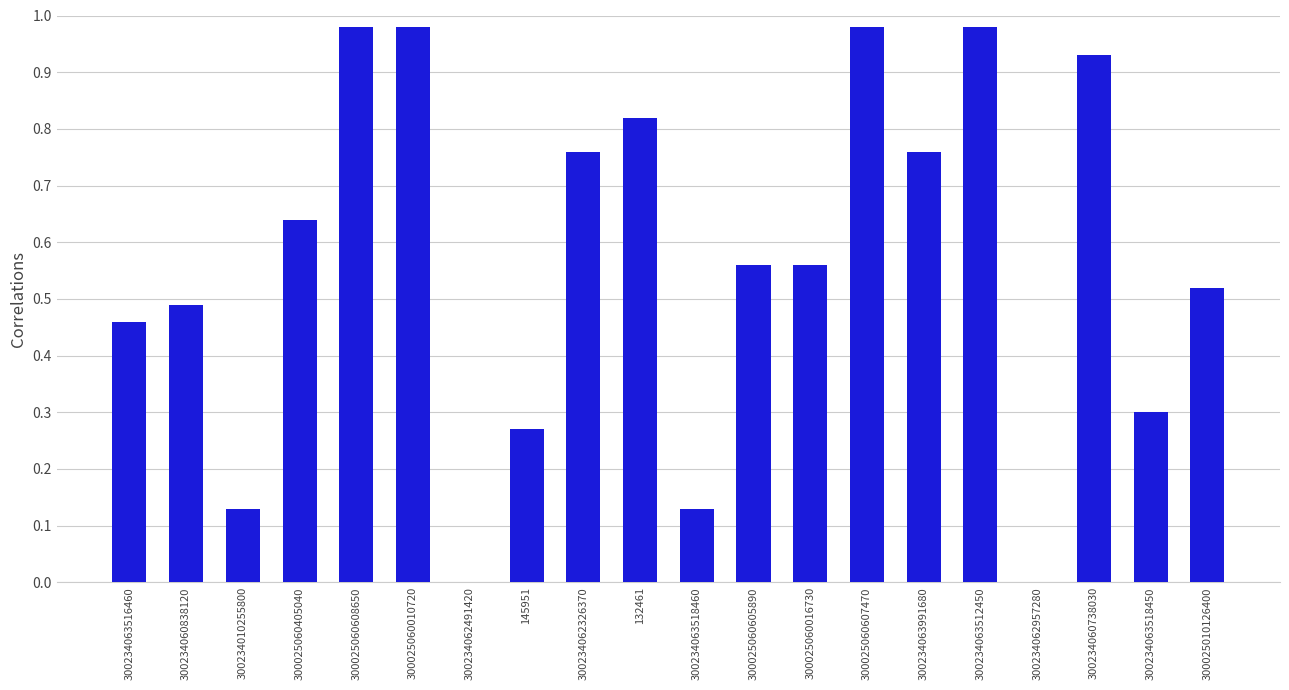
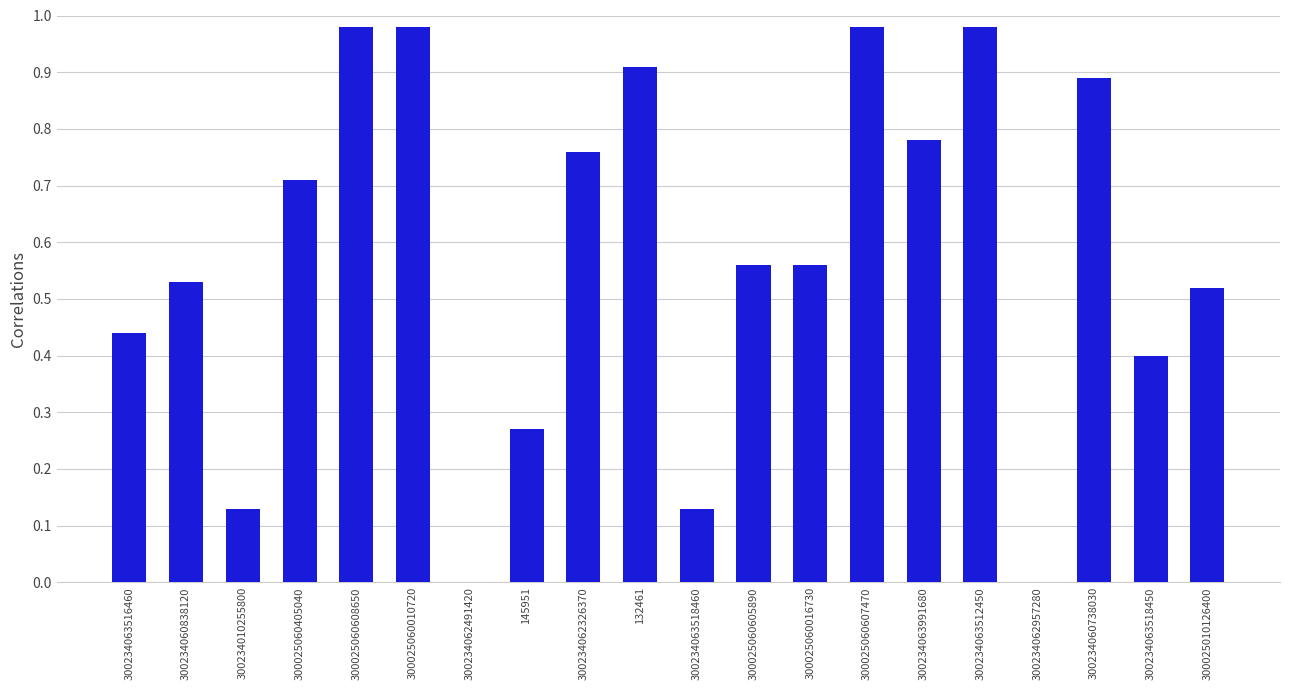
  {
-   "300234063516460": 0.46,
-   "300234060838120": 0.49,
+   "300234063516460": 0.44,
+   "300234060838120": 0.53,
    "300234010255800": 0.13,
-   "300025060405040": 0.64,
+   "300025060405040": 0.71,
    "300025060608650": 0.98,
    "300025060010720": 0.98,
    "300234062491420": 0.00,
    "145951": 0.27,
    "300234062326370": 0.76,
-   "132461": 0.82,
+   "132461": 0.91,
    "300234063518460": 0.13,
    "300025060605890": 0.56,
    "300025060016730": 0.56,
    "300025060607470": 0.98,
-   "300234063991680": 0.76,
+   "300234063991680": 0.78,
    "300234063512450": 0.98,
    "300234062957280": 0.00,
-   "300234060738030": 0.93,
-   "300234063518450": 0.3,
+   "300234060738030": 0.89,
+   "300234063518450": 0.4,
    "300025010126400": 0.52
  }
